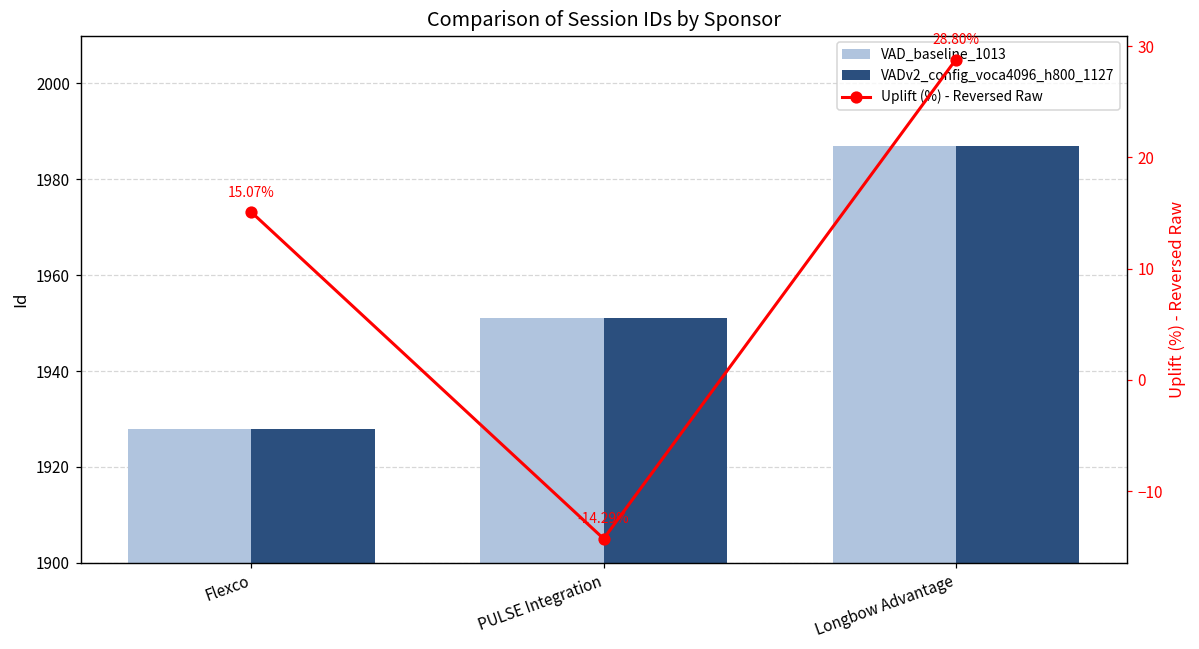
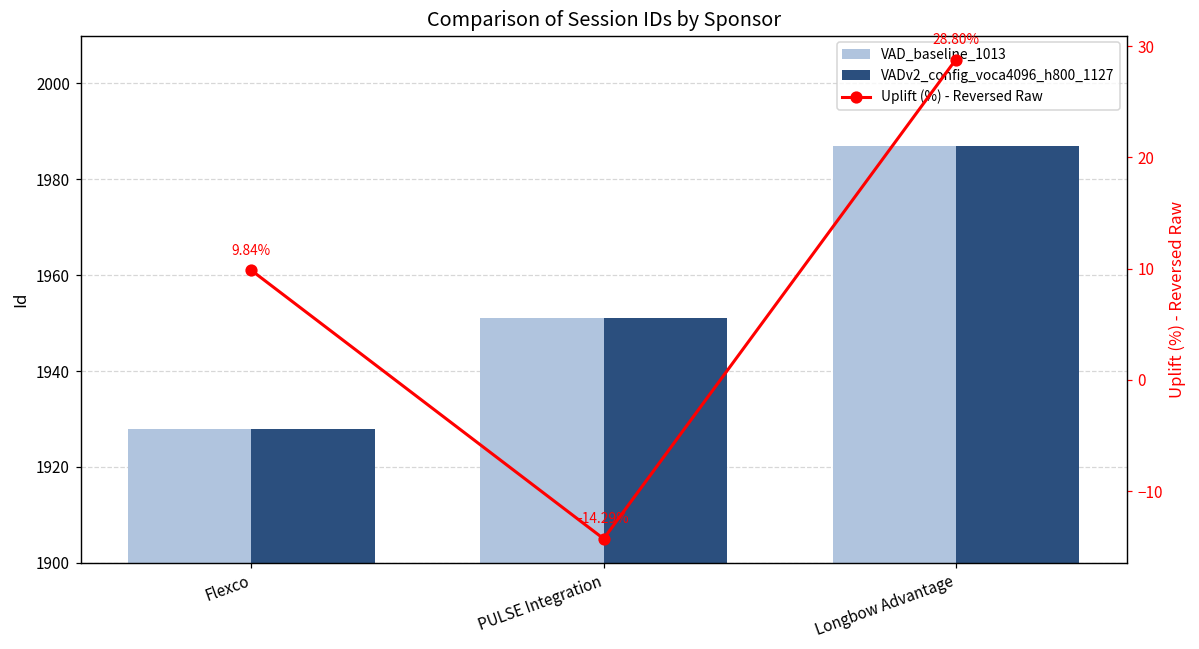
  {
    "Uplift (%) - Reversed Raw": {
-     "Flexco": "15.07%",
+     "Flexco": "9.84%",
      "PULSE Integration": "-14.29%"
    }
  }
